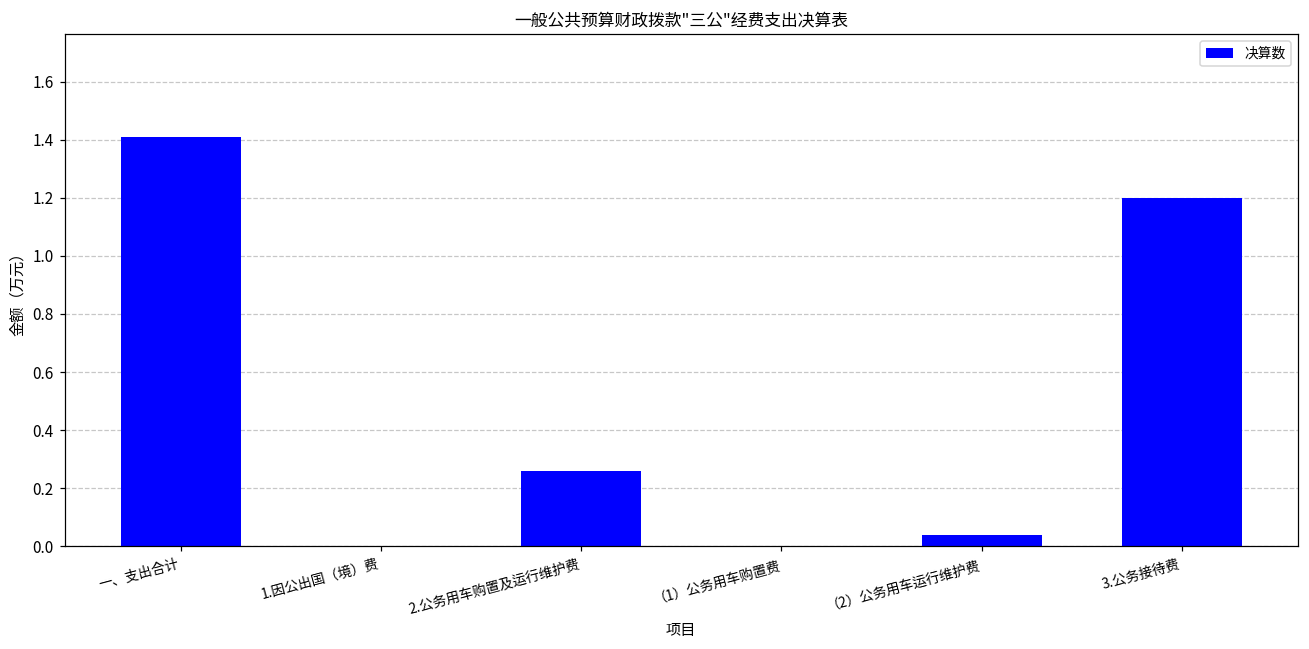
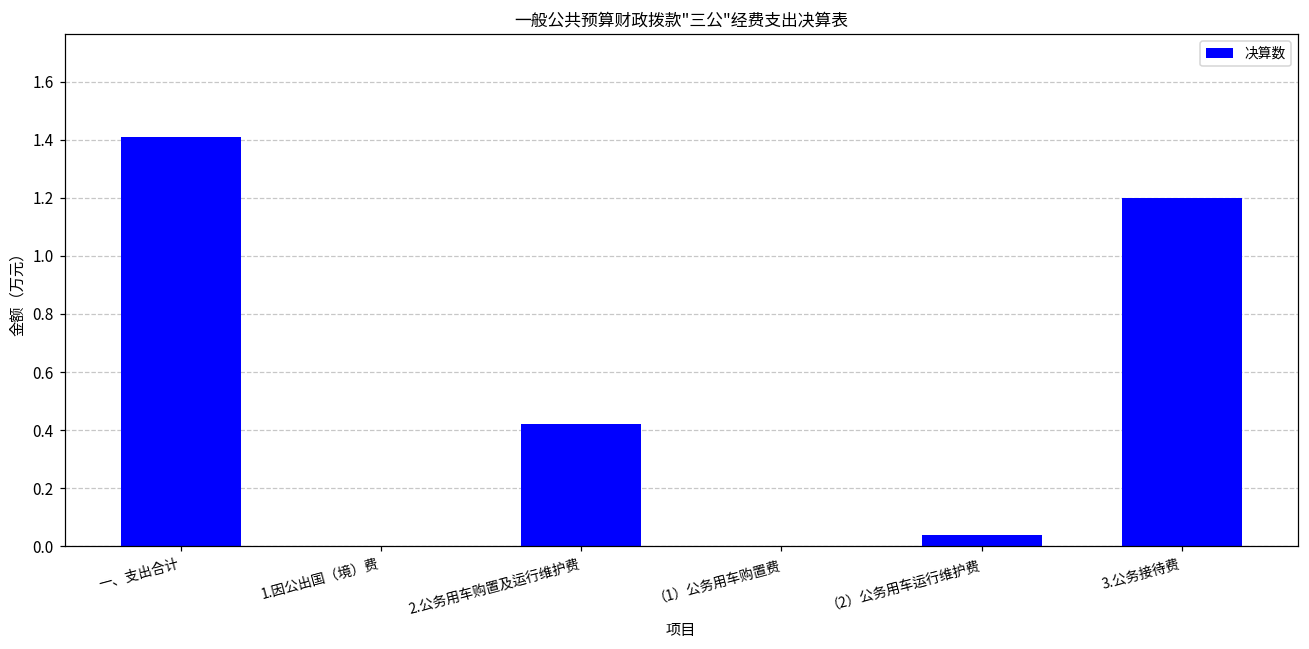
  {
    "一、支出合计": 1.41,
    "1.因公出国（境）费": 0.00,
-   "2.公务用车购置及运行维护费": 0.26,
+   "2.公务用车购置及运行维护费": 0.42,
    "（1）公务用车购置费": 0.00,
    "（2）公务用车运行维护费": 0.04,
    "3.公务接待费": 1.20
  }
